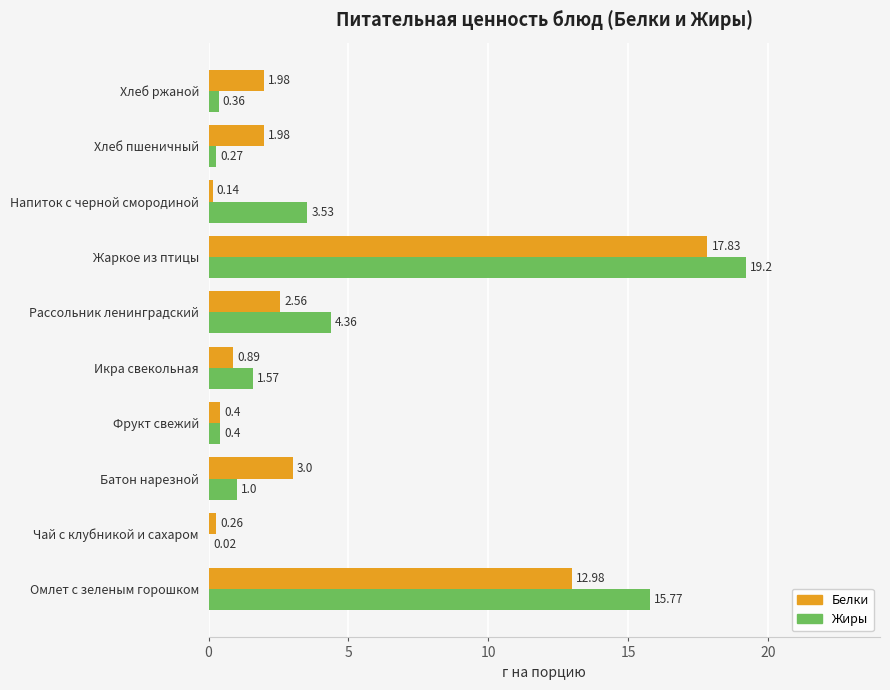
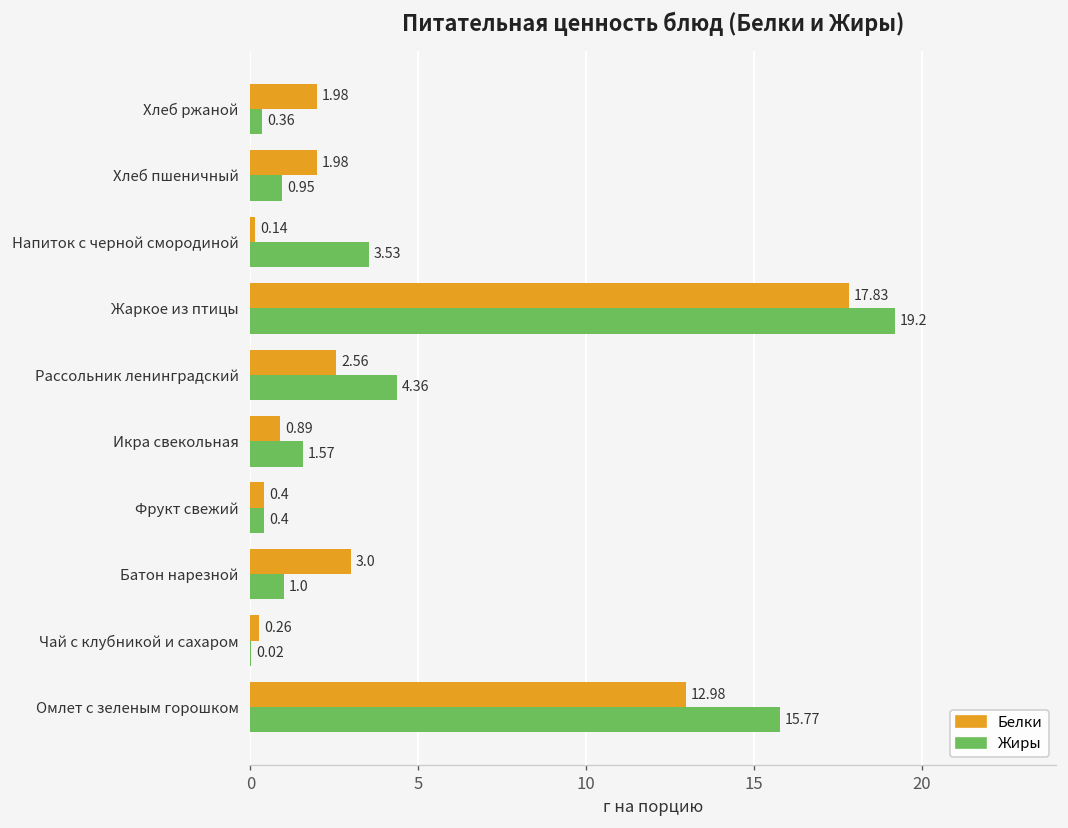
  {
    "Белки": {
      "Хлеб ржаной": 1.98,
      "Хлеб пшеничный": 1.98,
      "Напиток c черной смородиной": 0.14,
      "Жаркое из птицы": 17.83,
      "Рассольник ленинградский": 2.56,
      "Икра свекольная": 0.89,
      "Фрукт свежий": 0.4,
      "Батон нарезной": 3.0,
      "Чай с клубникой и сахаром": 0.26,
      "Омлет с зеленым горошком": 12.98
    },
    "Жиры": {
      "Хлеб ржаной": 0.36,
-     "Хлеб пшеничный": 0.27,
+     "Хлеб пшеничный": 0.95,
      "Напиток c черной смородиной": 3.53,
      "Жаркое из птицы": 19.2,
      "Рассольник ленинградский": 4.36,
      "Икра свекольная": 1.57,
      "Фрукт свежий": 0.4,
      "Батон нарезной": 1.0,
      "Чай с клубникой и сахаром": 0.02,
      "Омлет с зеленым горошком": 15.77
    }
  }
